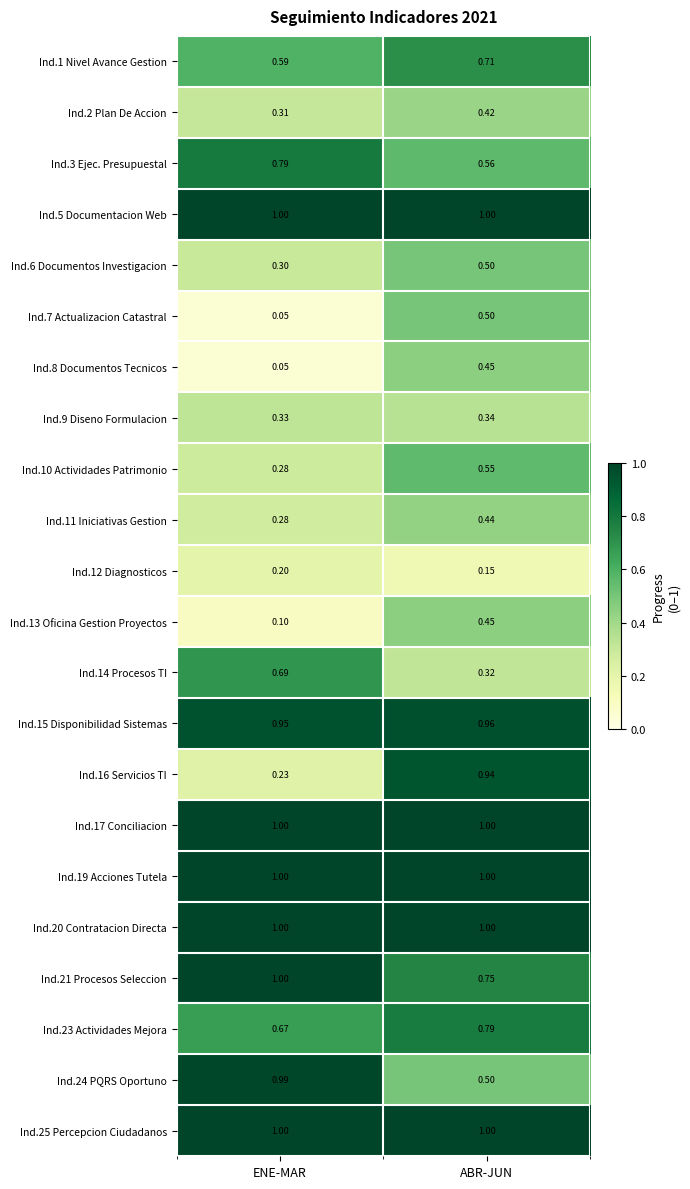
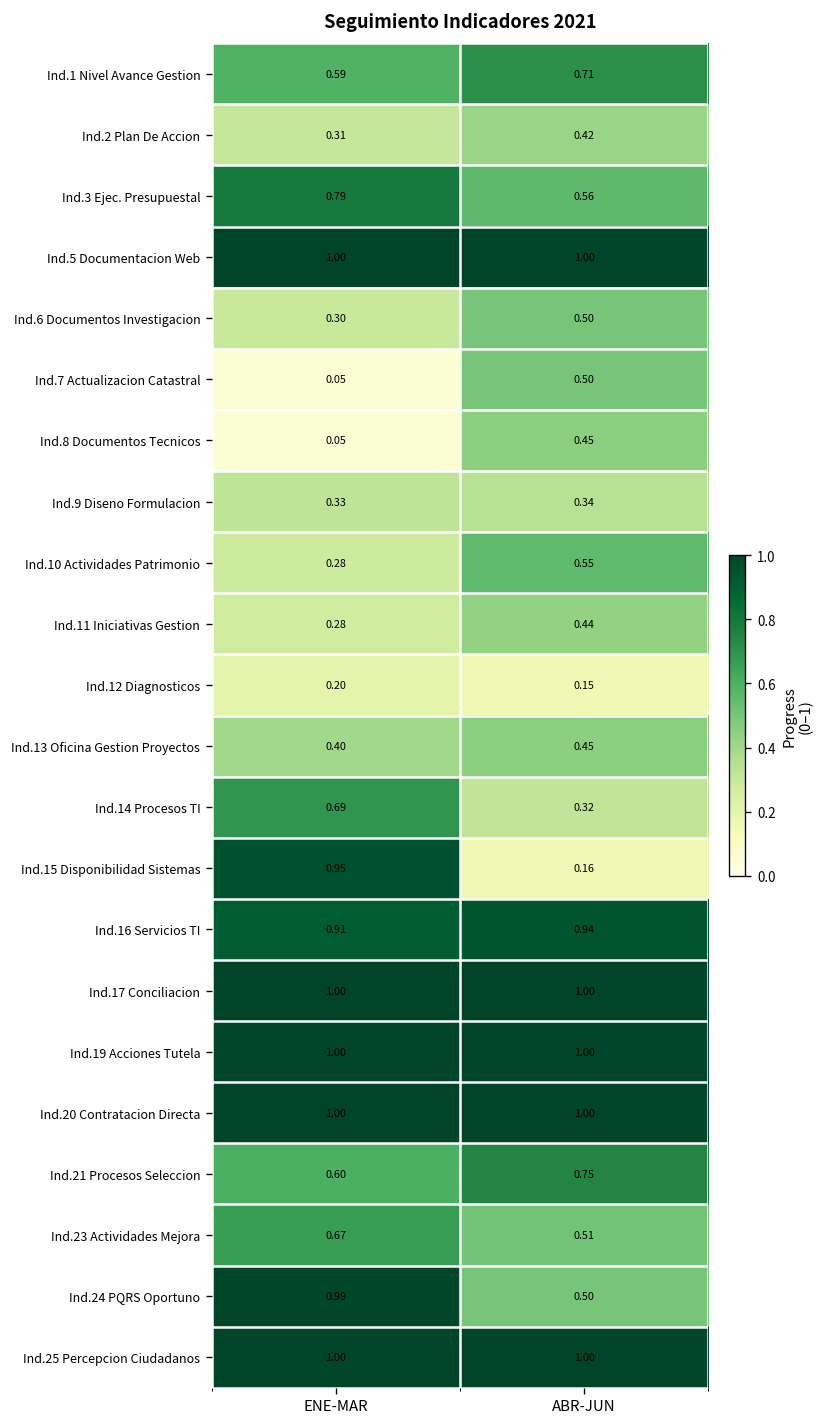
  {
    "Ind.1 Nivel Avance Gestion": {
      "ENE-MAR": 0.59,
      "ABR-JUN": 0.71
    },
    "Ind.2 Plan De Accion": {
      "ENE-MAR": 0.31,
      "ABR-JUN": 0.42
    },
    "Ind.3 Ejec. Presupuestal": {
      "ENE-MAR": 0.79,
      "ABR-JUN": 0.56
    },
    "Ind.5 Documentacion Web": {
      "ENE-MAR": 1.00,
      "ABR-JUN": 1.00
    },
    "Ind.6 Documentos Investigacion": {
      "ENE-MAR": 0.30,
      "ABR-JUN": 0.50
    },
    "Ind.7 Actualizacion Catastral": {
      "ENE-MAR": 0.05,
      "ABR-JUN": 0.50
    },
    "Ind.8 Documentos Tecnicos": {
      "ENE-MAR": 0.05,
      "ABR-JUN": 0.45
    },
    "Ind.9 Diseno Formulacion": {
      "ENE-MAR": 0.33,
      "ABR-JUN": 0.34
    },
    "Ind.10 Actividades Patrimonio": {
      "ENE-MAR": 0.28,
      "ABR-JUN": 0.55
    },
    "Ind.11 Iniciativas Gestion": {
      "ENE-MAR": 0.28,
      "ABR-JUN": 0.44
    },
    "Ind.12 Diagnosticos": {
      "ENE-MAR": 0.20,
      "ABR-JUN": 0.15
    },
    "Ind.13 Oficina Gestion Proyectos": {
-     "ENE-MAR": 0.10,
+     "ENE-MAR": 0.40,
      "ABR-JUN": 0.45
    },
    "Ind.14 Procesos TI": {
      "ENE-MAR": 0.69,
      "ABR-JUN": 0.32
    },
    "Ind.15 Disponibilidad Sistemas": {
      "ENE-MAR": 0.95,
-     "ABR-JUN": 0.96
+     "ABR-JUN": 0.16
    },
    "Ind.16 Servicios TI": {
-     "ENE-MAR": 0.23,
+     "ENE-MAR": 0.91,
      "ABR-JUN": 0.94
    },
    "Ind.17 Conciliacion": {
      "ENE-MAR": 1.00,
      "ABR-JUN": 1.00
    },
    "Ind.19 Acciones Tutela": {
      "ENE-MAR": 1.00,
      "ABR-JUN": 1.00
    },
    "Ind.20 Contratacion Directa": {
      "ENE-MAR": 1.00,
      "ABR-JUN": 1.00
    },
    "Ind.21 Procesos Seleccion": {
-     "ENE-MAR": 1.00,
+     "ENE-MAR": 0.60,
      "ABR-JUN": 0.75
    },
    "Ind.23 Actividades Mejora": {
      "ENE-MAR": 0.67,
-     "ABR-JUN": 0.79
+     "ABR-JUN": 0.51
    },
    "Ind.24 PQRS Oportuno": {
      "ENE-MAR": 0.99,
      "ABR-JUN": 0.50
    },
    "Ind.25 Percepcion Ciudadanos": {
      "ENE-MAR": 1.00,
      "ABR-JUN": 1.00
    }
  }
